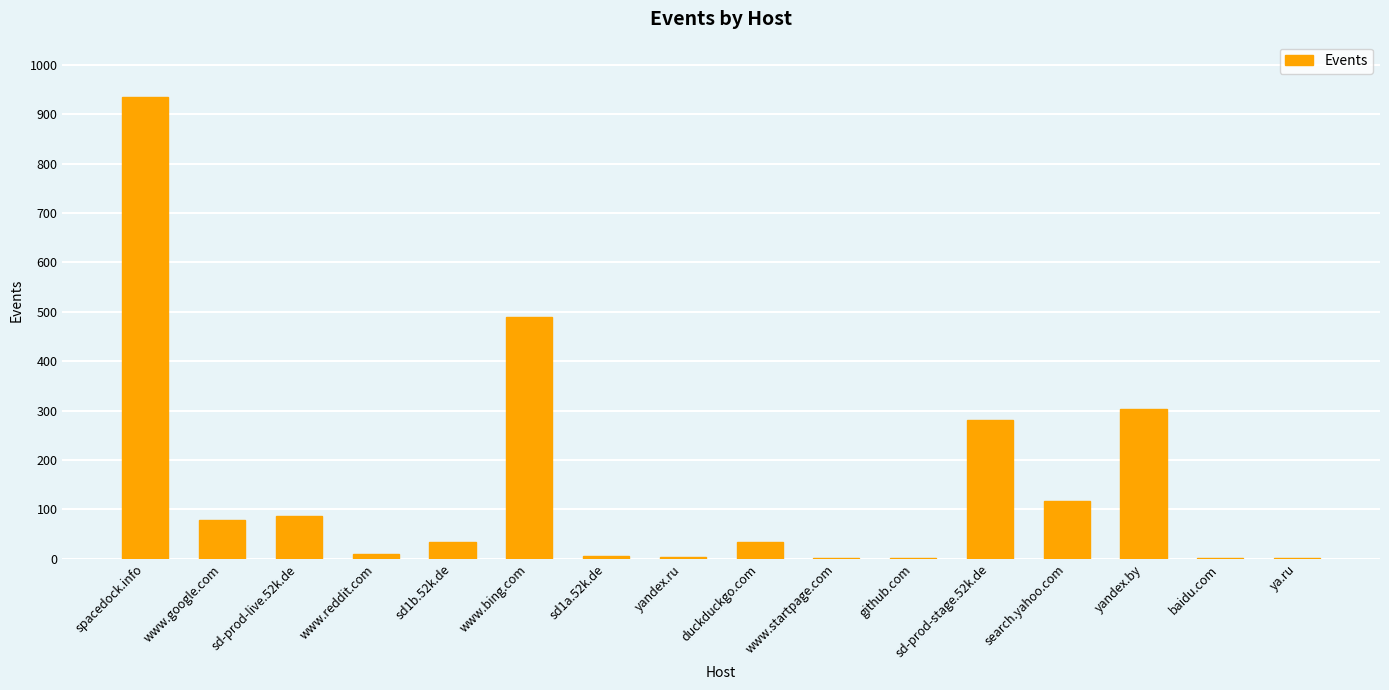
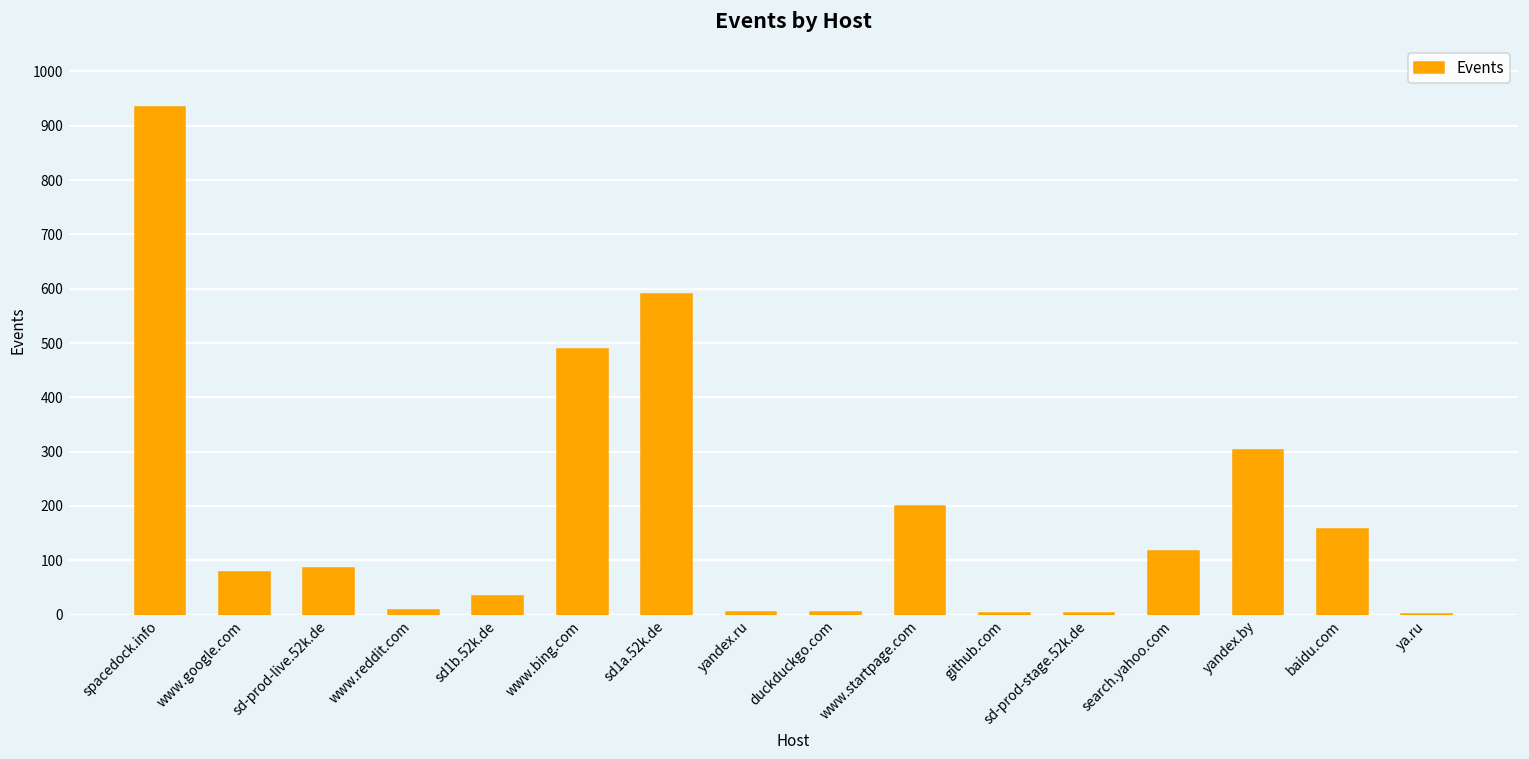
  {
    "spacedock.info": 940,
    "www.google.com": 80,
    "sd-prod-live.52k.de": 90,
    "www.reddit.com": 10,
    "sd1b.52k.de": 30,
    "www.bing.com": 490,
-   "sd1a.52k.de": 10,
-   "duckduckgo.com": 30,
-   "www.startpage.com": 0,
-   "sd-prod-stage.52k.de": 280,
+   "sd1a.52k.de": 590,
+   "duckduckgo.com": 0,
+   "www.startpage.com": 200,
+   "sd-prod-stage.52k.de": 0,
    "search.yahoo.com": 120,
    "yandex.by": 300,
-   "baidu.com": 0
+   "baidu.com": 160
  }
